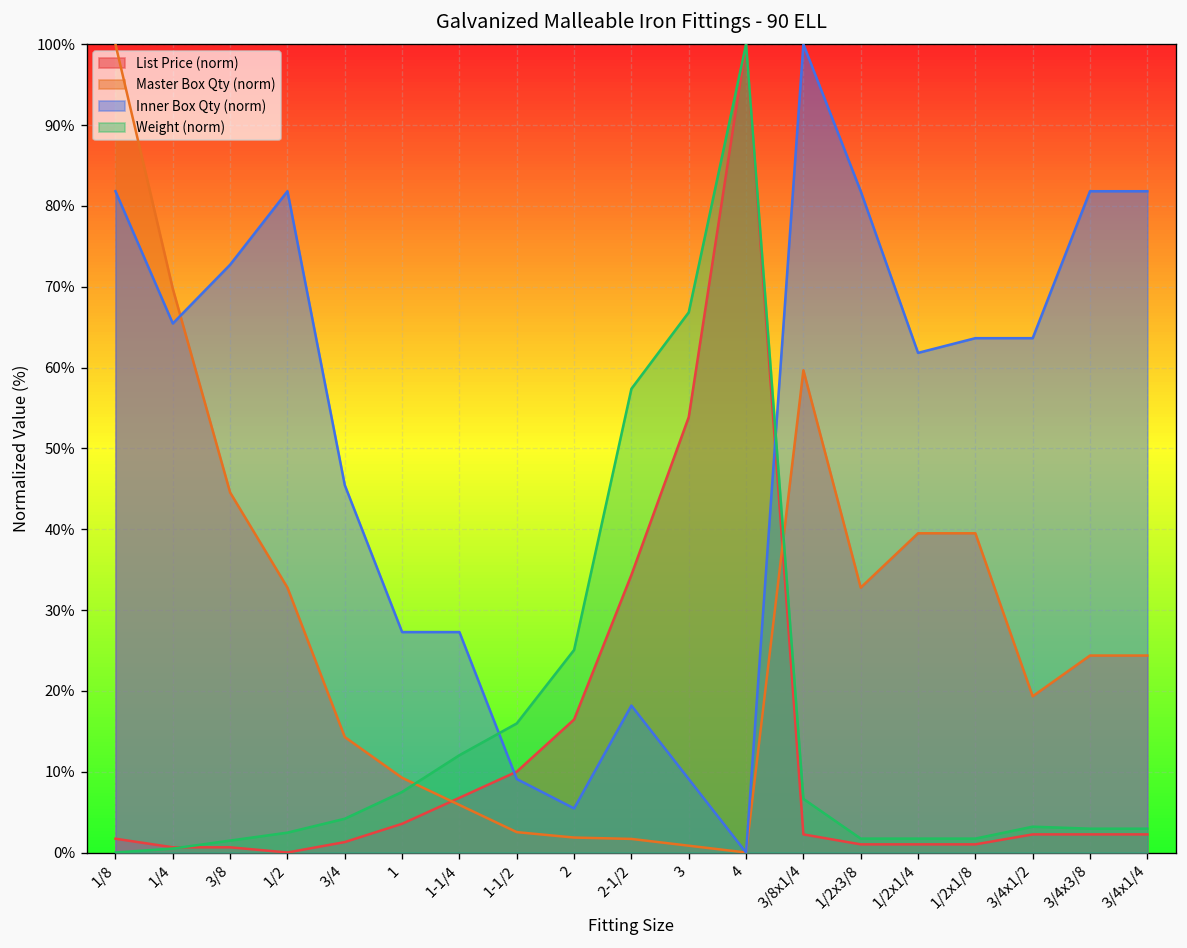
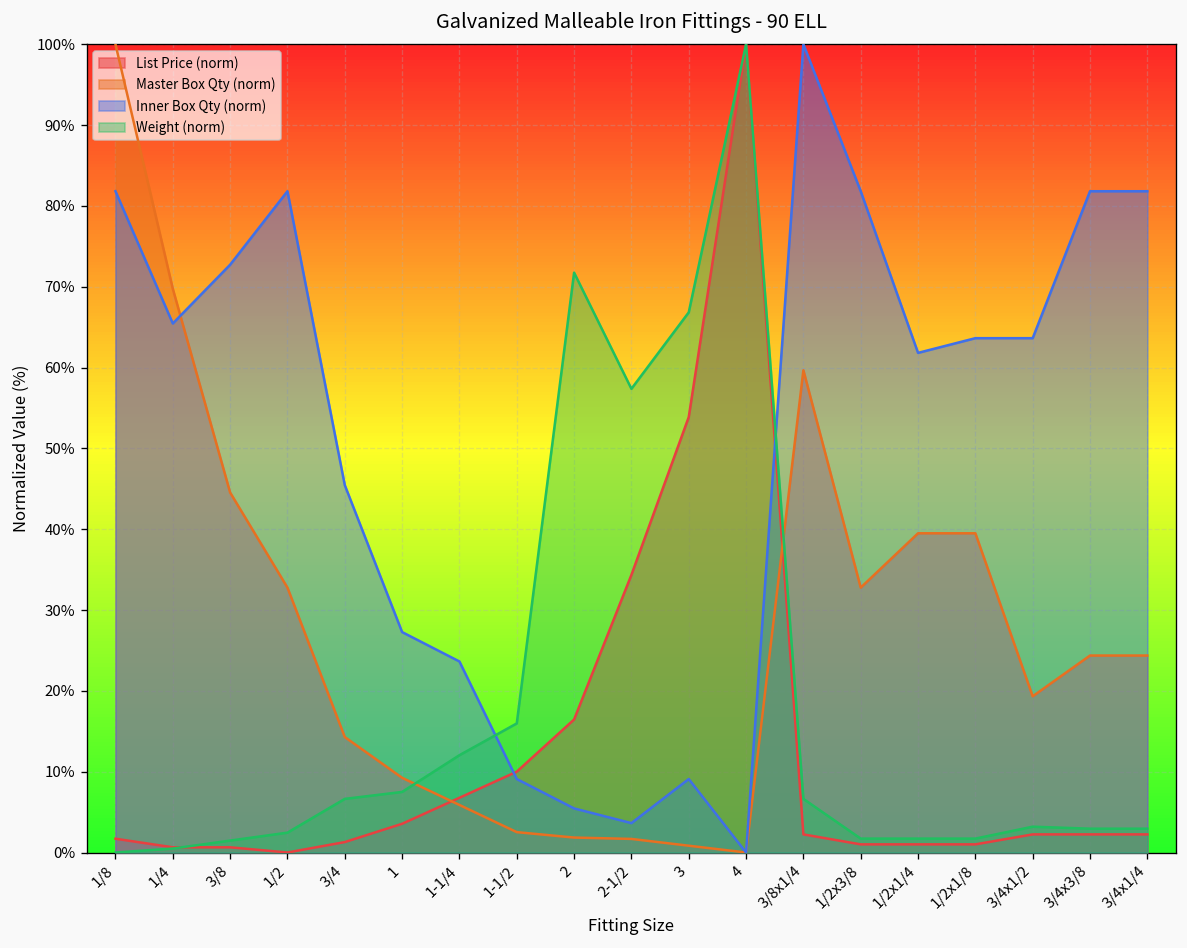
  {
    "Inner Box Qty (norm)": {
      "1/8": "82%",
      "1/4": "65%",
      "3/8": "73%",
      "1/2": "82%",
      "3/4": "45%",
      "1": "27%",
-     "1-1/4": "27%",
+     "1-1/4": "24%",
      "1-1/2": "9%",
      "2": "5%",
-     "2-1/2": "18%",
+     "2-1/2": "4%",
      "3": "9%",
      "3/8x1/4": "100%",
      "1/2x3/8": "82%",
      "1/2x1/4": "62%",
      "1/2x1/8": "64%",
      "3/4x1/2": "64%",
      "3/4x3/8": "82%",
      "3/4x1/4": "82%"
    },
    "Weight (norm)": {
      "1/8": "0%",
      "3/8": "1%",
      "1/2": "2%",
-     "3/4": "4%",
+     "3/4": "7%",
      "1": "7%",
      "1-1/4": "12%",
      "1-1/2": "16%",
-     "2": "25%",
+     "2": "72%",
      "2-1/2": "57%",
      "3": "67%",
      "3/8x1/4": "7%",
      "1/2x3/8": "2%",
      "1/2x1/4": "2%",
      "1/2x1/8": "2%",
      "3/4x1/2": "3%",
      "3/4x3/8": "3%",
      "3/4x1/4": "3%"
    }
  }
